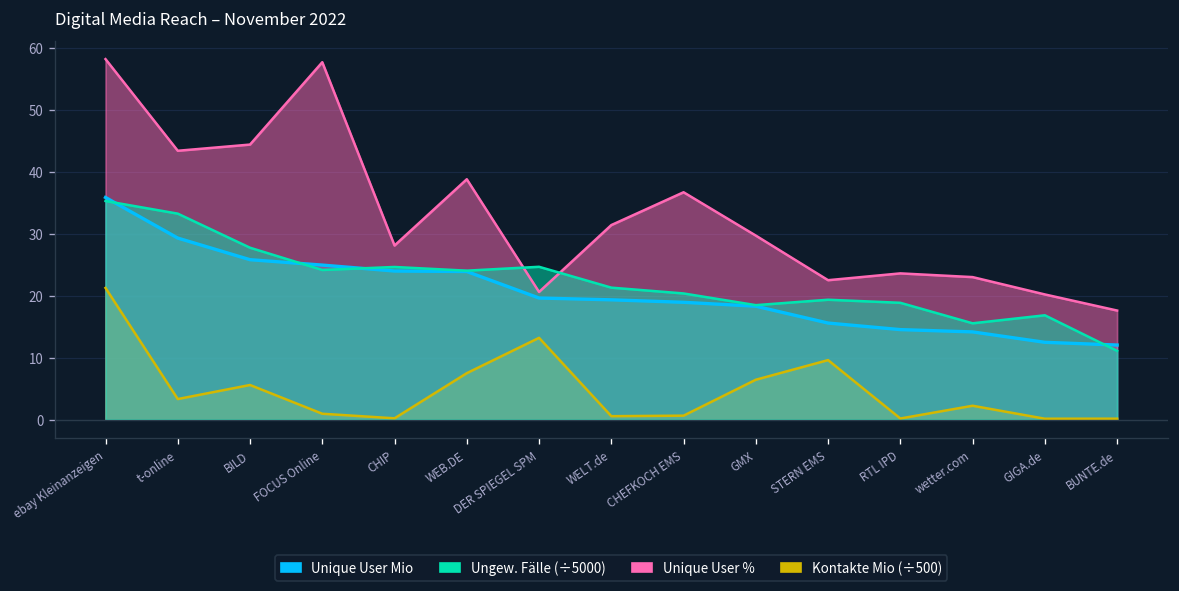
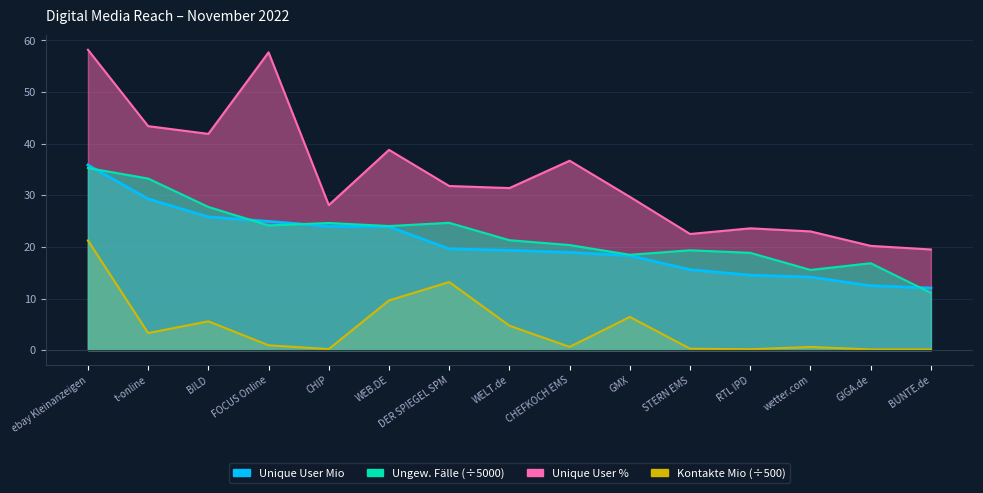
  {
    "Kontakte Mio (÷500)": {
      "ebay Kleinanzeigen": 21,
      "t-online": 3,
      "BILD": 6,
      "FOCUS Online": 1,
      "CHIP": 0,
-     "WEB.DE": 7,
+     "WEB.DE": 10,
      "DER SPIEGEL SPM": 13,
-     "WELT.de": 1,
+     "WELT.de": 5,
      "CHEFKOCH EMS": 1,
      "GMX": 6,
-     "STERN EMS": 10,
+     "STERN EMS": 0,
      "RTL IPD": 0,
-     "wetter.com": 2,
+     "wetter.com": 1,
      "GIGA.de": 0,
      "BUNTE.de": 0
    },
    "Unique User %": {
      "ebay Kleinanzeigen": 58,
      "t-online": 43,
-     "BILD": 44,
+     "BILD": 42,
      "FOCUS Online": 58,
      "CHIP": 28,
      "WEB.DE": 39,
-     "DER SPIEGEL SPM": 21,
+     "DER SPIEGEL SPM": 32,
      "WELT.de": 31,
      "CHEFKOCH EMS": 37,
      "GMX": 30,
      "STERN EMS": 23,
      "RTL IPD": 24,
      "wetter.com": 23,
      "GIGA.de": 20,
-     "BUNTE.de": 18
+     "BUNTE.de": 20
    }
  }
